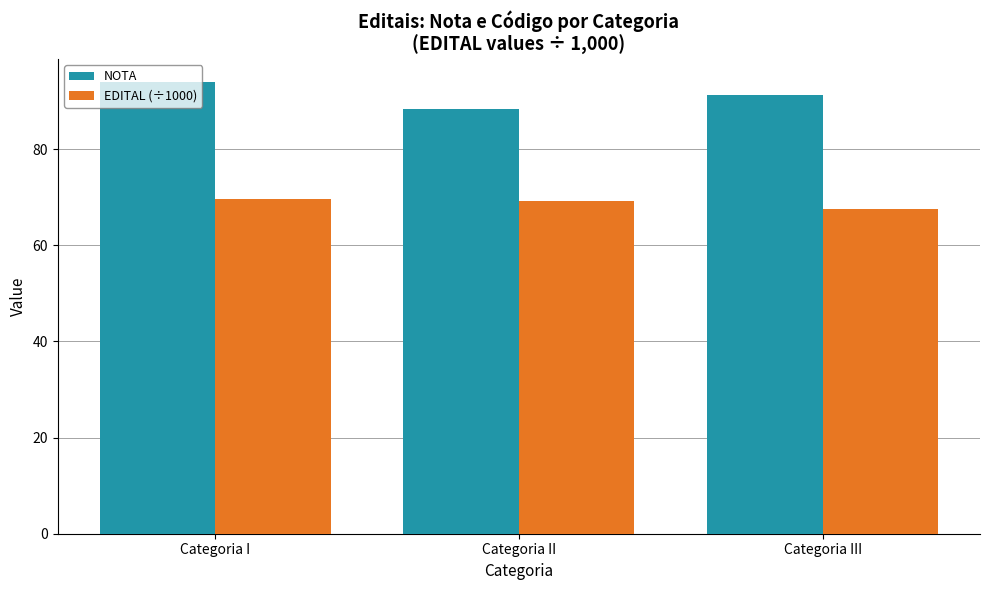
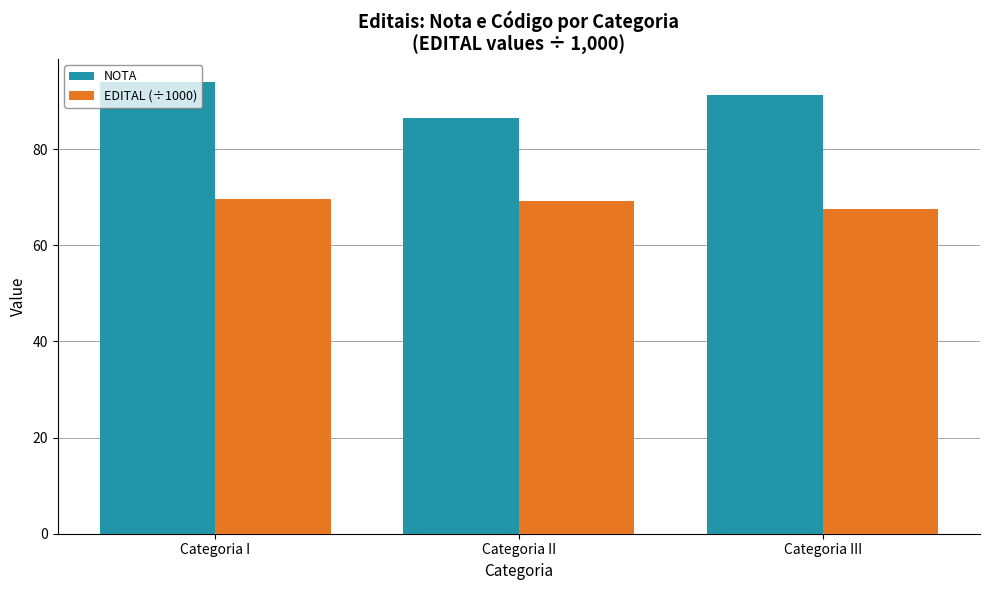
  {
    "NOTA": {
-     "Categoria II": 88,
+     "Categoria II": 87,
      "Categoria III": 91
    },
    "EDITAL (÷1000)": {
      "Categoria I": 70,
      "Categoria II": 69,
      "Categoria III": 68
    }
  }
